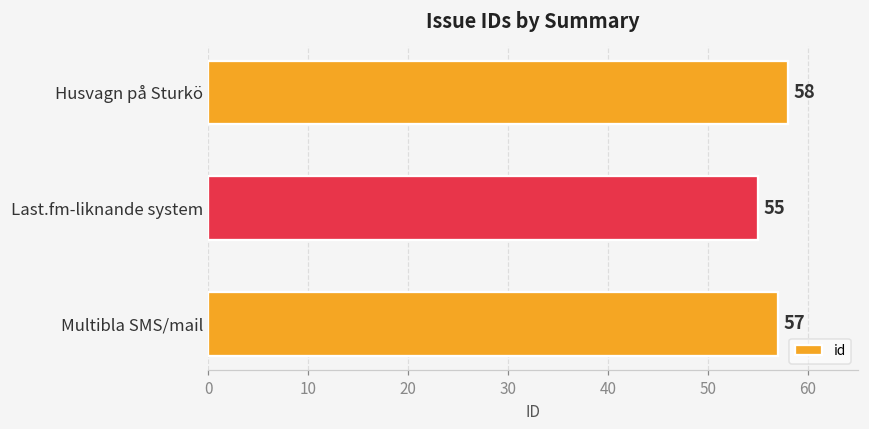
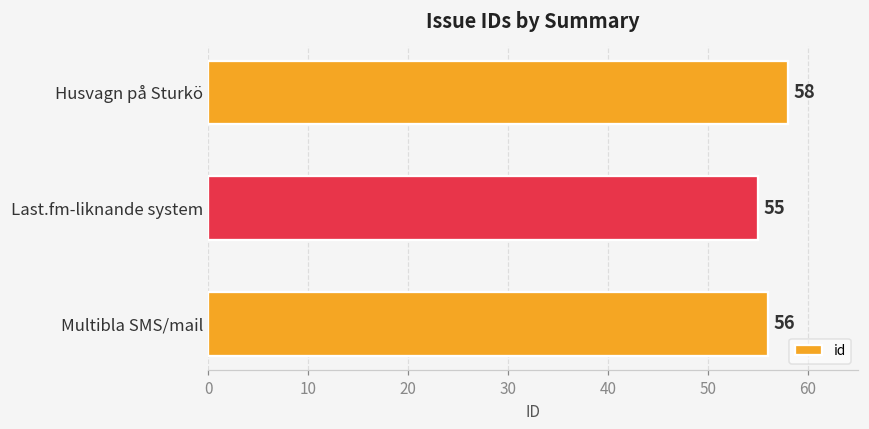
  {
    "Husvagn på Sturkö": 58,
    "Last.fm-liknande system": 55,
-   "Multibla SMS/mail": 57
+   "Multibla SMS/mail": 56
  }
